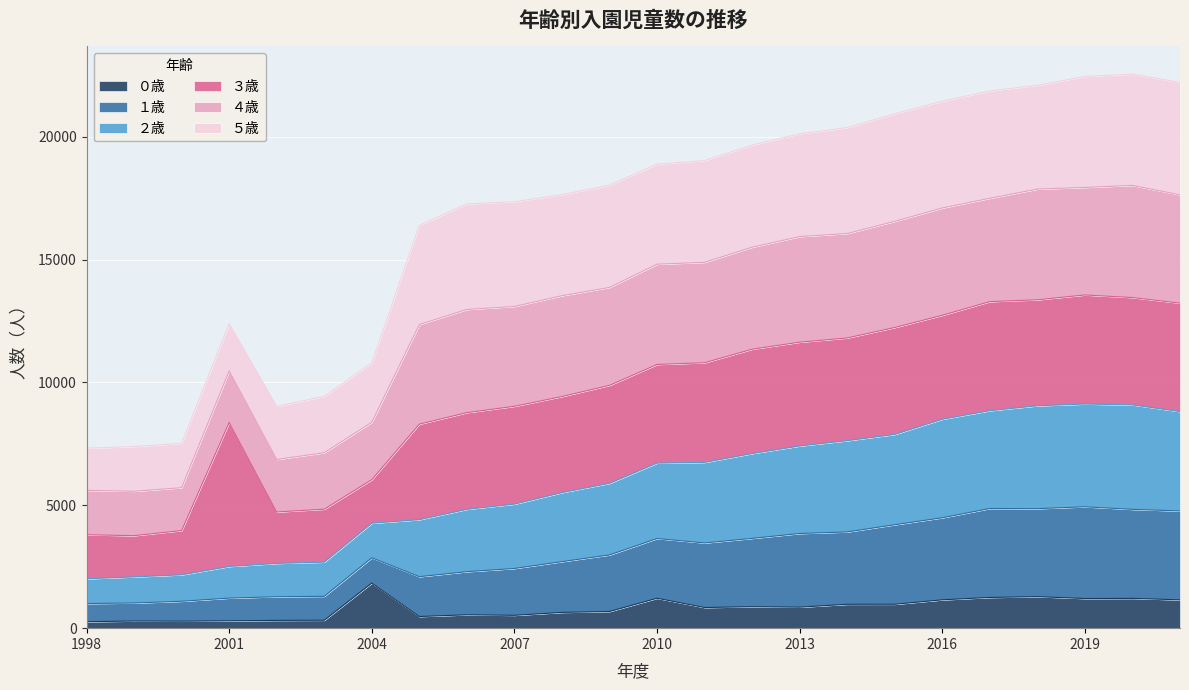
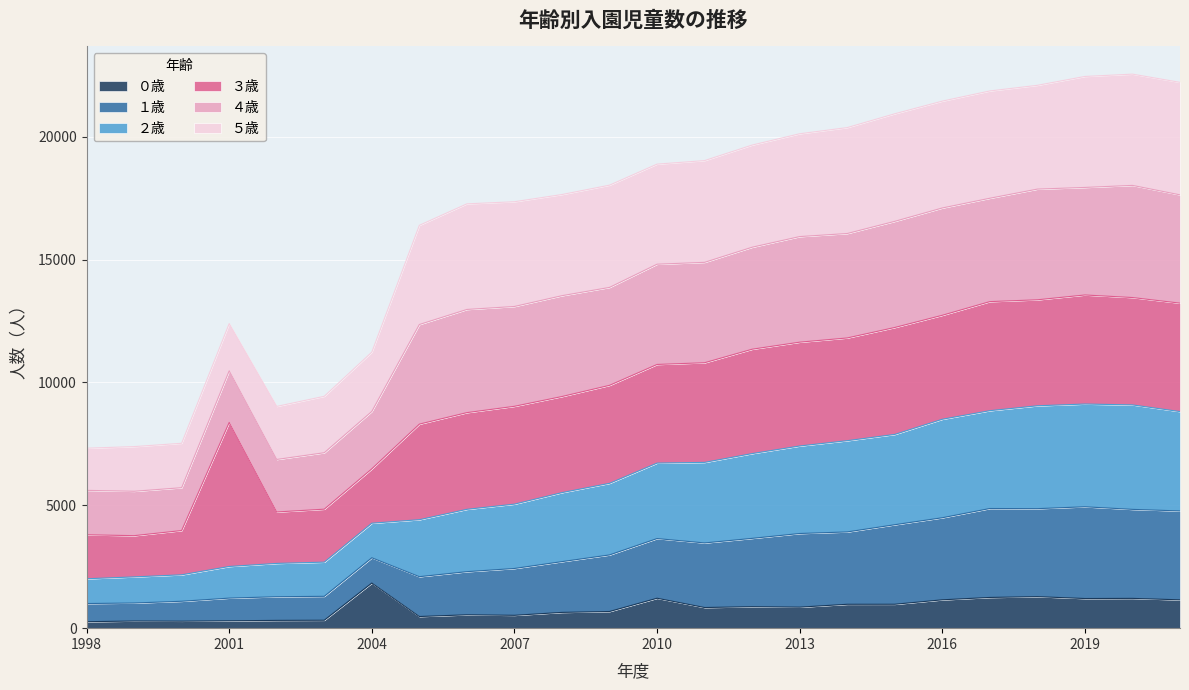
  {
    "０歳": {
      "1998": 300,
      "2001": 300,
      "2004": 1800,
      "2007": 500,
      "2010": 1200,
      "2013": 900,
      "2016": 1200,
      "2019": 1200
    },
    "１歳": {
      "1998": 700,
      "2001": 900,
      "2004": 1000,
      "2007": 1900,
      "2010": 2400,
      "2013": 3000,
      "2016": 3300,
      "2019": 3700
    },
    "２歳": {
      "1998": 1000,
      "2001": 1300,
      "2004": 1400,
      "2007": 2600,
      "2010": 3100,
      "2013": 3600,
      "2016": 4000,
      "2019": 4200
    },
    "３歳": {
      "1998": 1800,
      "2001": 5900,
-     "2004": 1800,
+     "2004": 2200,
      "2007": 4000,
      "2010": 4000,
      "2013": 4200,
      "2016": 4200,
      "2019": 4400
    }
  }
